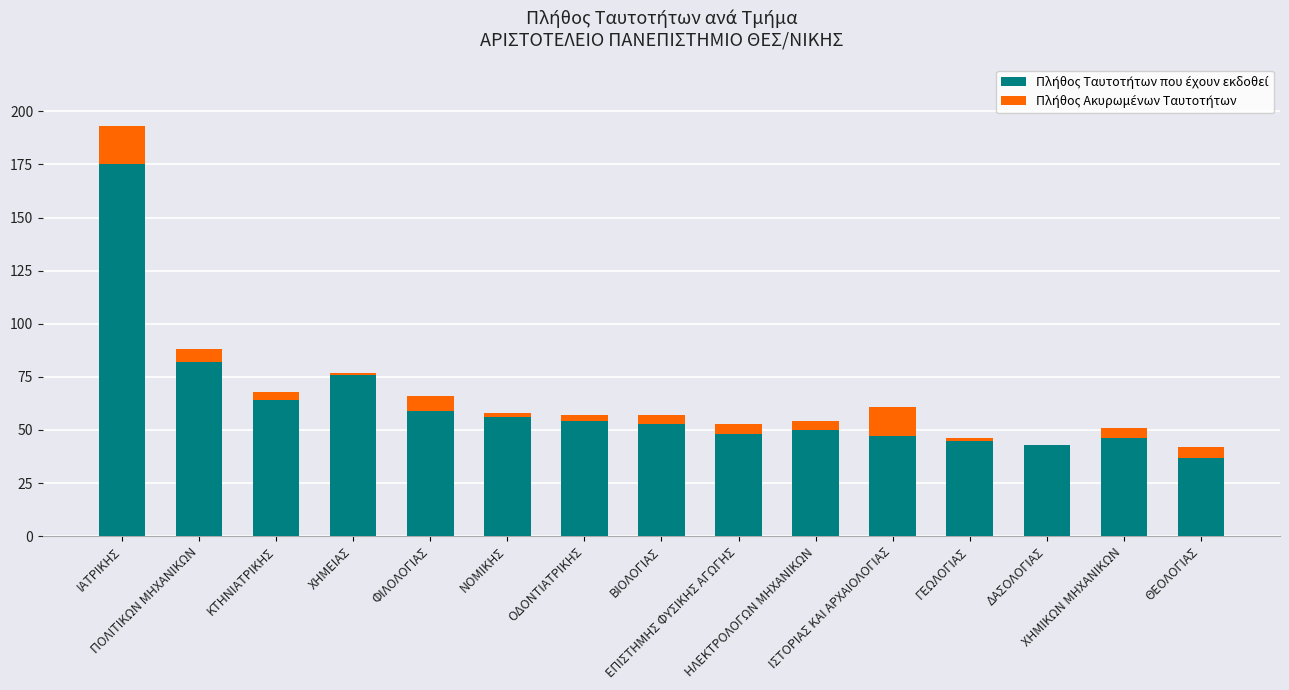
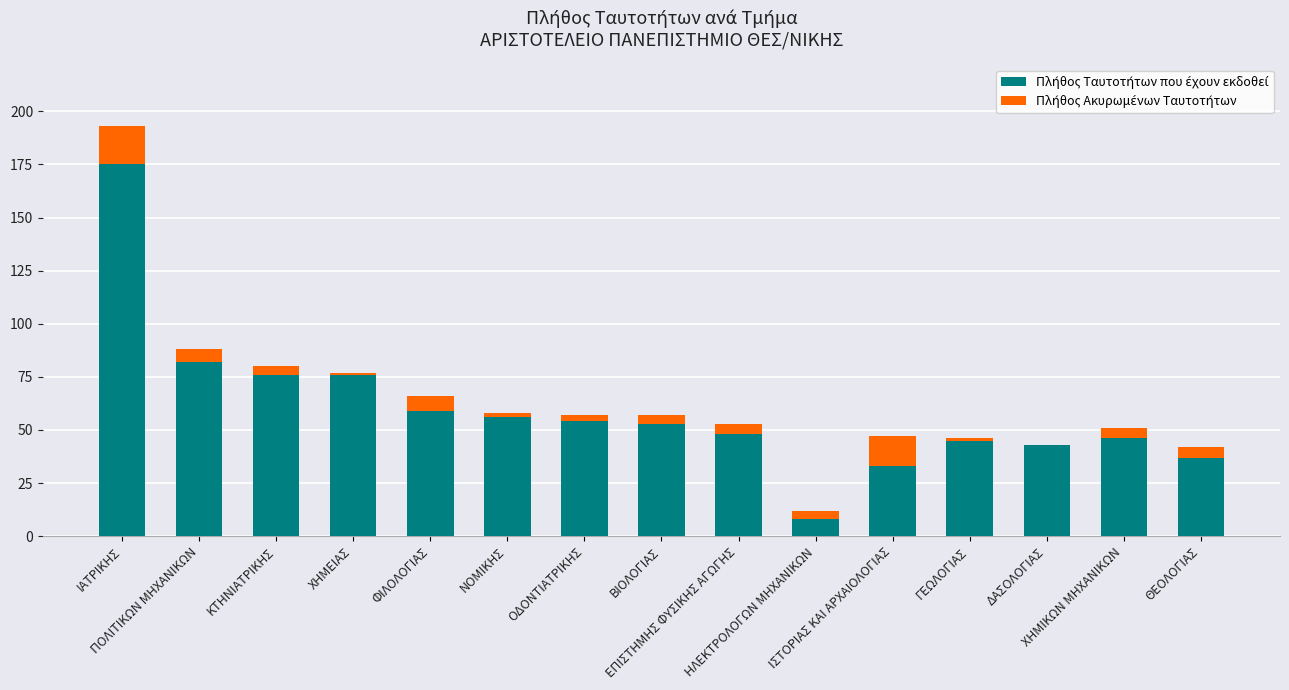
  {
    "Πλήθος Ταυτοτήτων που έχουν εκδοθεί": {
      "ΙΑΤΡΙΚΗΣ": 175,
      "ΠΟΛΙΤΙΚΩΝ ΜΗΧΑΝΙΚΩΝ": 82,
-     "ΚΤΗΝΙΑΤΡΙΚΗΣ": 64,
+     "ΚΤΗΝΙΑΤΡΙΚΗΣ": 76,
      "ΧΗΜΕΙΑΣ": 76,
      "ΦΙΛΟΛΟΓΙΑΣ": 59,
      "ΝΟΜΙΚΗΣ": 56,
      "ΟΔΟΝΤΙΑΤΡΙΚΗΣ": 54,
      "ΒΙΟΛΟΓΙΑΣ": 53,
      "ΕΠΙΣΤΗΜΗΣ ΦΥΣΙΚΗΣ ΑΓΩΓΗΣ": 48,
-     "ΗΛΕΚΤΡΟΛΟΓΩΝ ΜΗΧΑΝΙΚΩΝ": 50,
-     "ΙΣΤΟΡΙΑΣ ΚΑΙ ΑΡΧΑΙΟΛΟΓΙΑΣ": 47,
+     "ΗΛΕΚΤΡΟΛΟΓΩΝ ΜΗΧΑΝΙΚΩΝ": 8,
+     "ΙΣΤΟΡΙΑΣ ΚΑΙ ΑΡΧΑΙΟΛΟΓΙΑΣ": 33,
      "ΓΕΩΛΟΓΙΑΣ": 45,
      "ΔΑΣΟΛΟΓΙΑΣ": 43,
      "ΧΗΜΙΚΩΝ ΜΗΧΑΝΙΚΩΝ": 46,
      "ΘΕΟΛΟΓΙΑΣ": 37
    },
    "Πλήθος Ακυρωμένων Ταυτοτήτων": {
      "ΙΑΤΡΙΚΗΣ": 18,
      "ΠΟΛΙΤΙΚΩΝ ΜΗΧΑΝΙΚΩΝ": 6,
      "ΚΤΗΝΙΑΤΡΙΚΗΣ": 4,
      "ΦΙΛΟΛΟΓΙΑΣ": 7,
      "ΝΟΜΙΚΗΣ": 2,
      "ΟΔΟΝΤΙΑΤΡΙΚΗΣ": 3,
      "ΒΙΟΛΟΓΙΑΣ": 4,
      "ΕΠΙΣΤΗΜΗΣ ΦΥΣΙΚΗΣ ΑΓΩΓΗΣ": 5,
      "ΗΛΕΚΤΡΟΛΟΓΩΝ ΜΗΧΑΝΙΚΩΝ": 4,
      "ΙΣΤΟΡΙΑΣ ΚΑΙ ΑΡΧΑΙΟΛΟΓΙΑΣ": 14,
      "ΔΑΣΟΛΟΓΙΑΣ": 0,
      "ΧΗΜΙΚΩΝ ΜΗΧΑΝΙΚΩΝ": 5,
      "ΘΕΟΛΟΓΙΑΣ": 5
    }
  }
